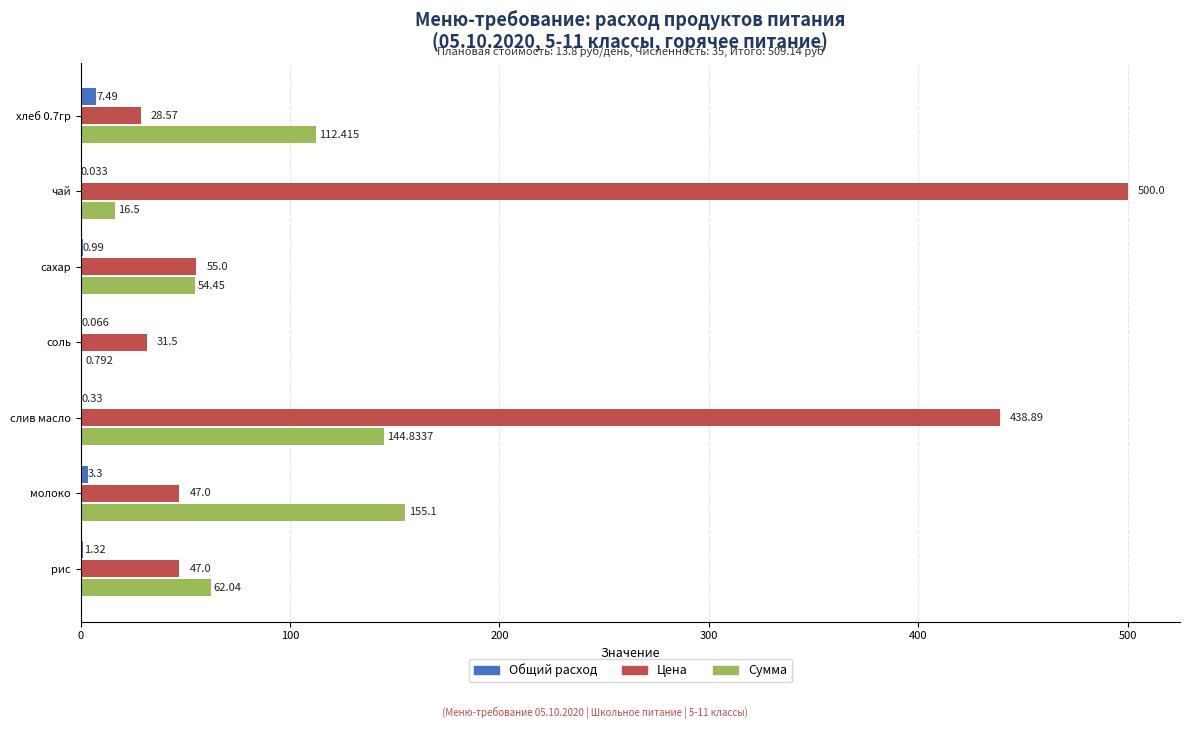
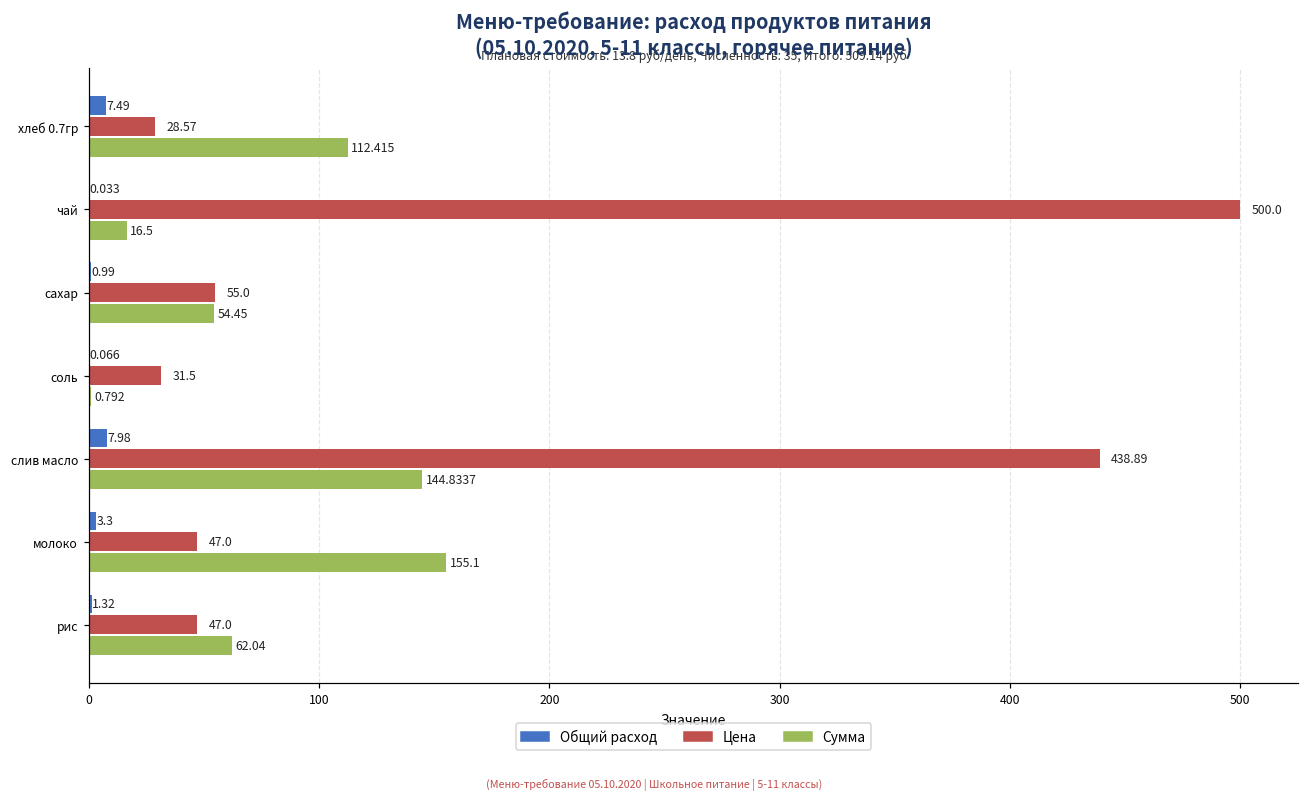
  {
    "Общий расход": {
      "хлеб 0.7гр": 7.49,
      "чай": 0.033,
      "сахар": 0.99,
      "соль": 0.066,
-     "слив масло": 0.33,
+     "слив масло": 7.98,
      "молоко": 3.3,
      "рис": 1.32
    },
    "Цена": {
      "хлеб 0.7гр": 28.57,
      "чай": 500.0,
      "сахар": 55.0,
      "соль": 31.5,
      "слив масло": 438.89,
      "молоко": 47.0,
      "рис": 47.0
    },
    "Сумма": {
      "хлеб 0.7гр": 112.415,
      "чай": 16.5,
      "сахар": 54.45,
      "соль": 0.792,
      "слив масло": 144.8337,
      "молоко": 155.1,
      "рис": 62.04
    }
  }
